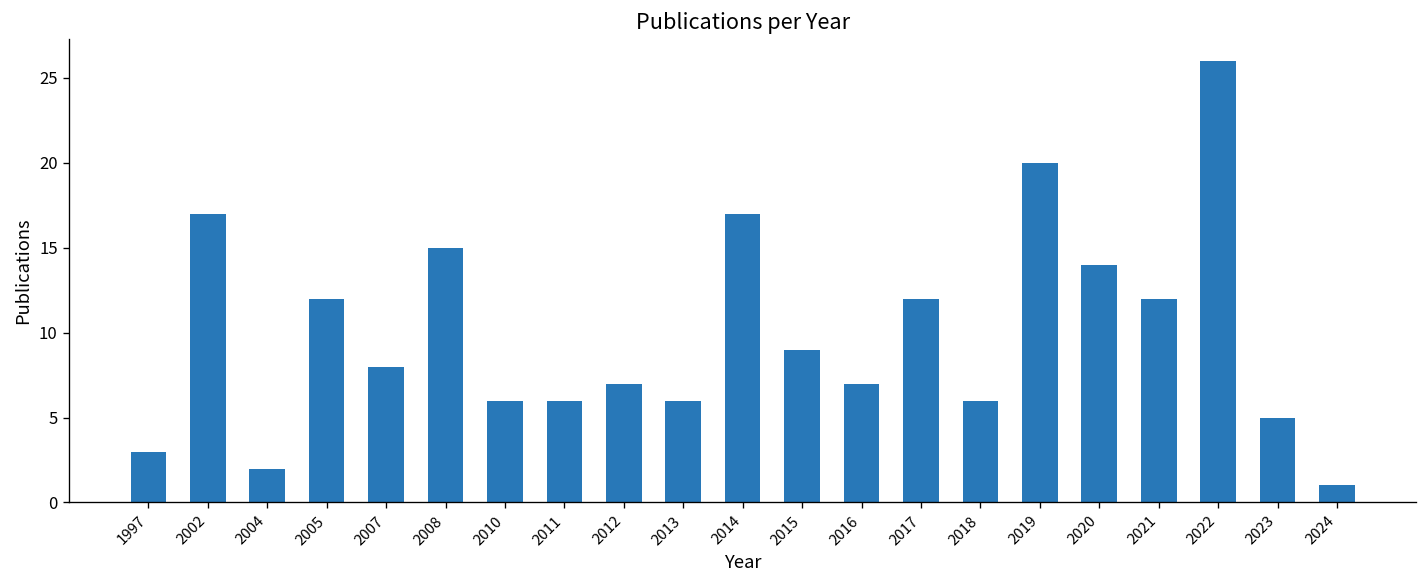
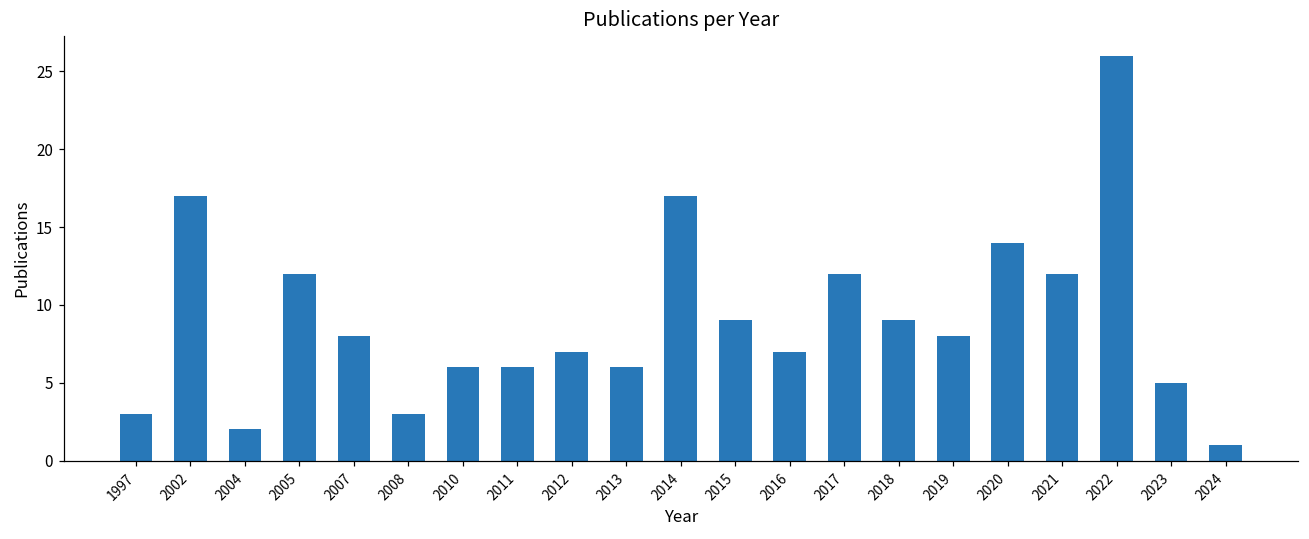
  {
    "1997": 3,
    "2002": 17,
    "2004": 2,
    "2005": 12,
    "2007": 8,
-   "2008": 15,
+   "2008": 3,
    "2010": 6,
    "2011": 6,
    "2012": 7,
    "2013": 6,
    "2014": 17,
    "2015": 9,
    "2016": 7,
    "2017": 12,
-   "2018": 6,
-   "2019": 20,
+   "2018": 9,
+   "2019": 8,
    "2020": 14,
    "2021": 12,
    "2022": 26,
    "2023": 5,
    "2024": 1
  }
